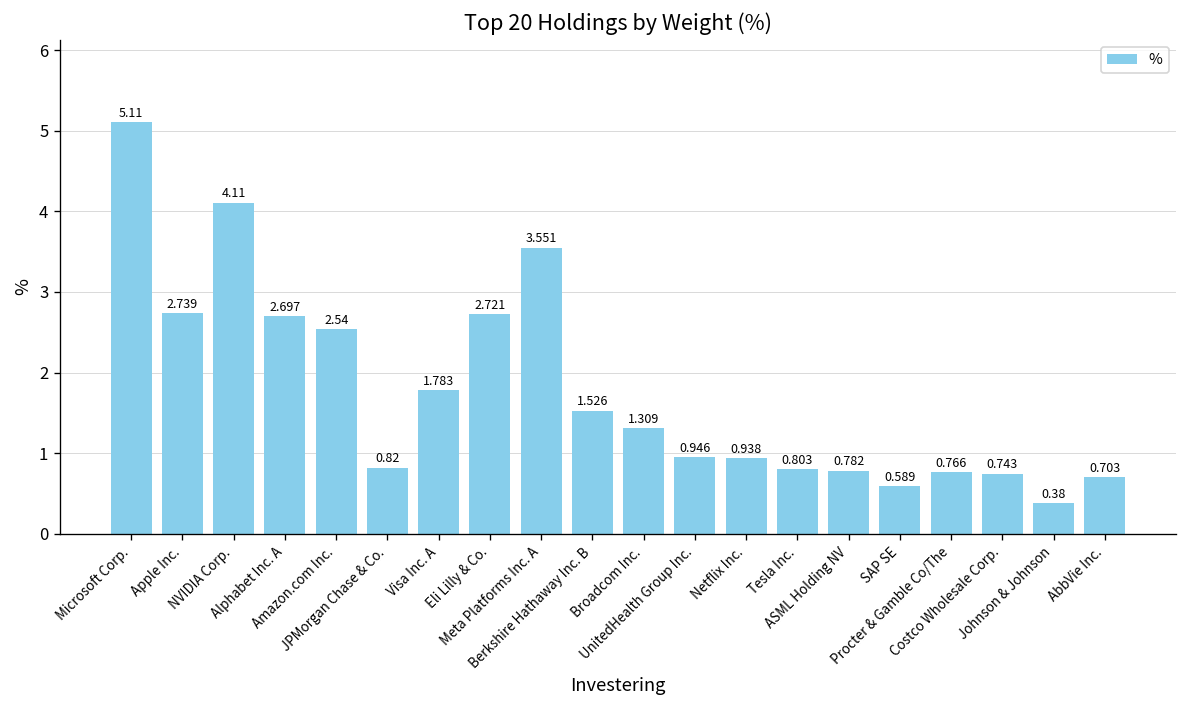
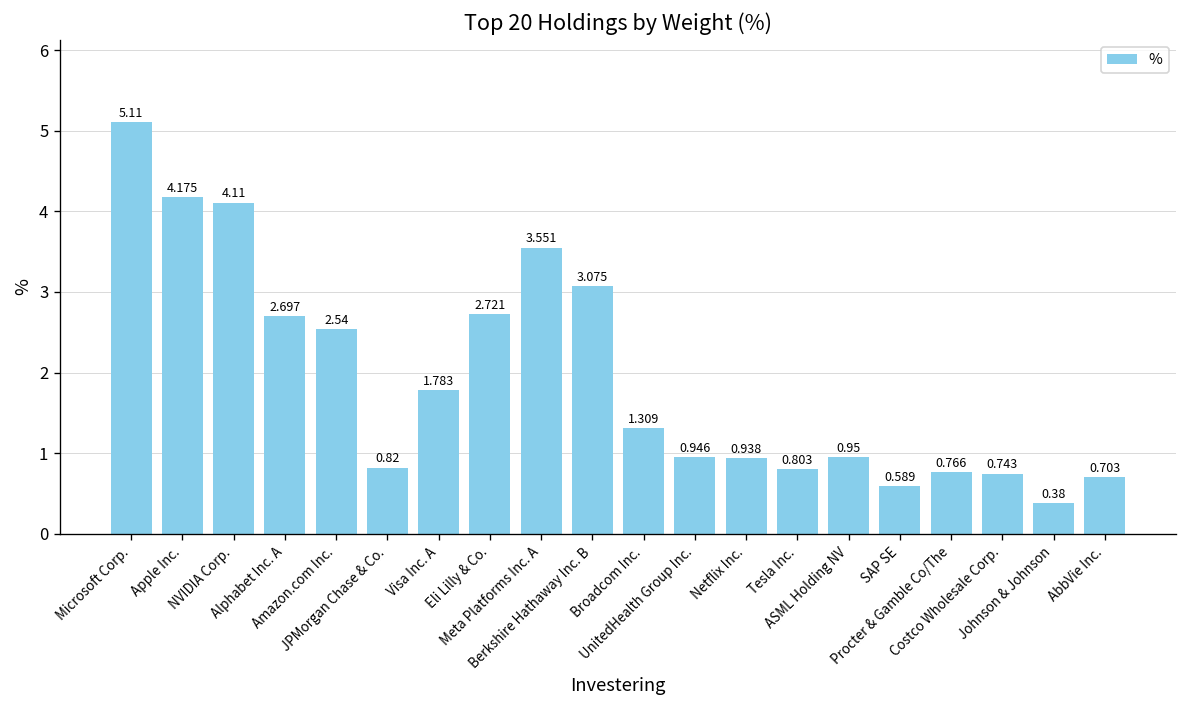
  {
    "Microsoft Corp.": 5.11,
-   "Apple Inc.": 2.739,
+   "Apple Inc.": 4.175,
    "NVIDIA Corp.": 4.11,
    "Alphabet Inc. A": 2.697,
    "Amazon.com Inc.": 2.54,
    "JPMorgan Chase & Co.": 0.82,
    "Visa Inc. A": 1.783,
    "Eli Lilly & Co.": 2.721,
    "Meta Platforms Inc. A": 3.551,
-   "Berkshire Hathaway Inc. B": 1.526,
+   "Berkshire Hathaway Inc. B": 3.075,
    "Broadcom Inc.": 1.309,
    "UnitedHealth Group Inc.": 0.946,
    "Netflix Inc.": 0.938,
    "Tesla Inc.": 0.803,
-   "ASML Holding NV": 0.782,
+   "ASML Holding NV": 0.95,
    "SAP SE": 0.589,
    "Procter & Gamble Co/The": 0.766,
    "Costco Wholesale Corp.": 0.743,
    "Johnson & Johnson": 0.38,
    "AbbVie Inc.": 0.703
  }
